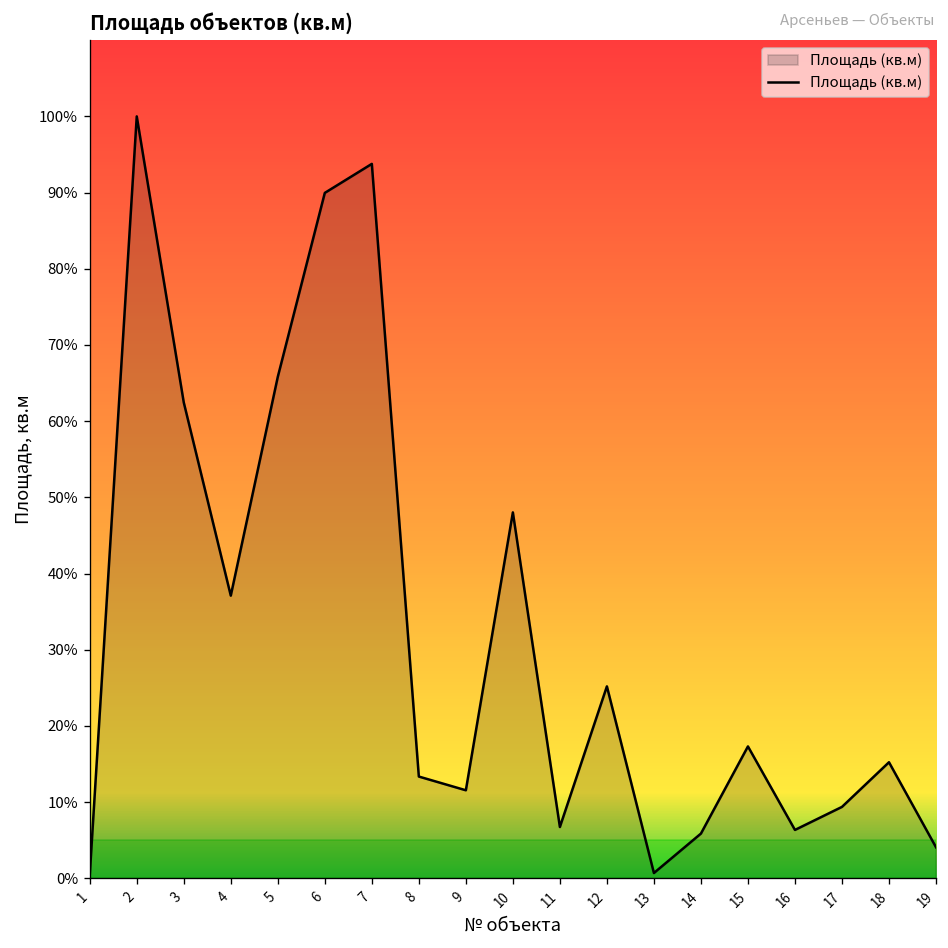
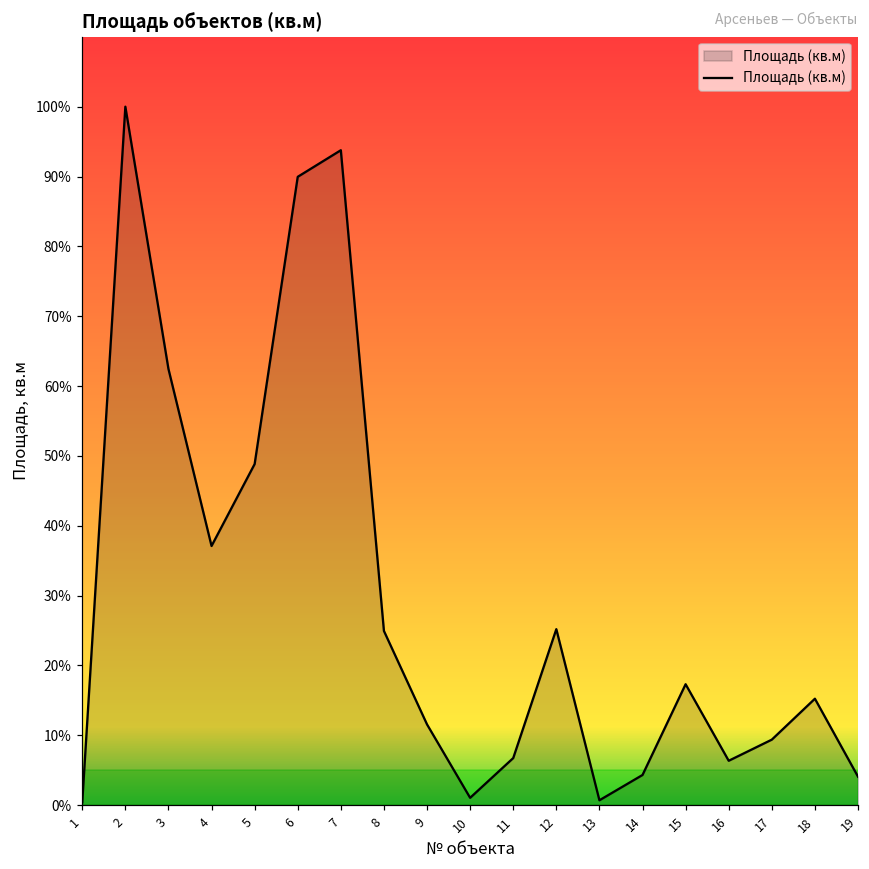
  {
    "1": "0%",
    "2": "100%",
    "3": "62%",
    "4": "37%",
-   "5": "66%",
+   "5": "49%",
    "6": "90%",
    "7": "94%",
-   "8": "13%",
+   "8": "25%",
    "9": "12%",
-   "10": "48%",
+   "10": "1%",
    "11": "7%",
    "12": "25%",
    "13": "1%",
-   "14": "6%",
+   "14": "4%",
    "15": "17%",
    "16": "6%",
    "17": "9%",
    "18": "15%",
    "19": "4%"
  }
